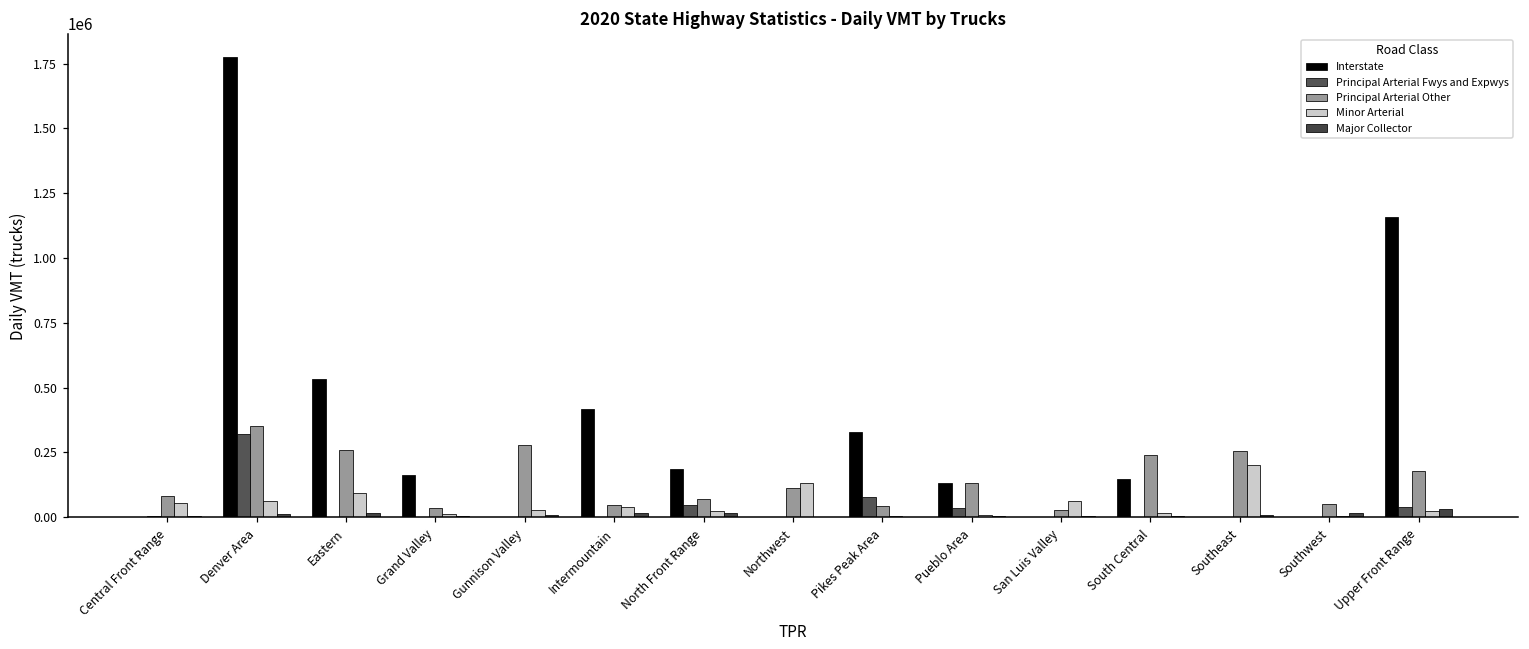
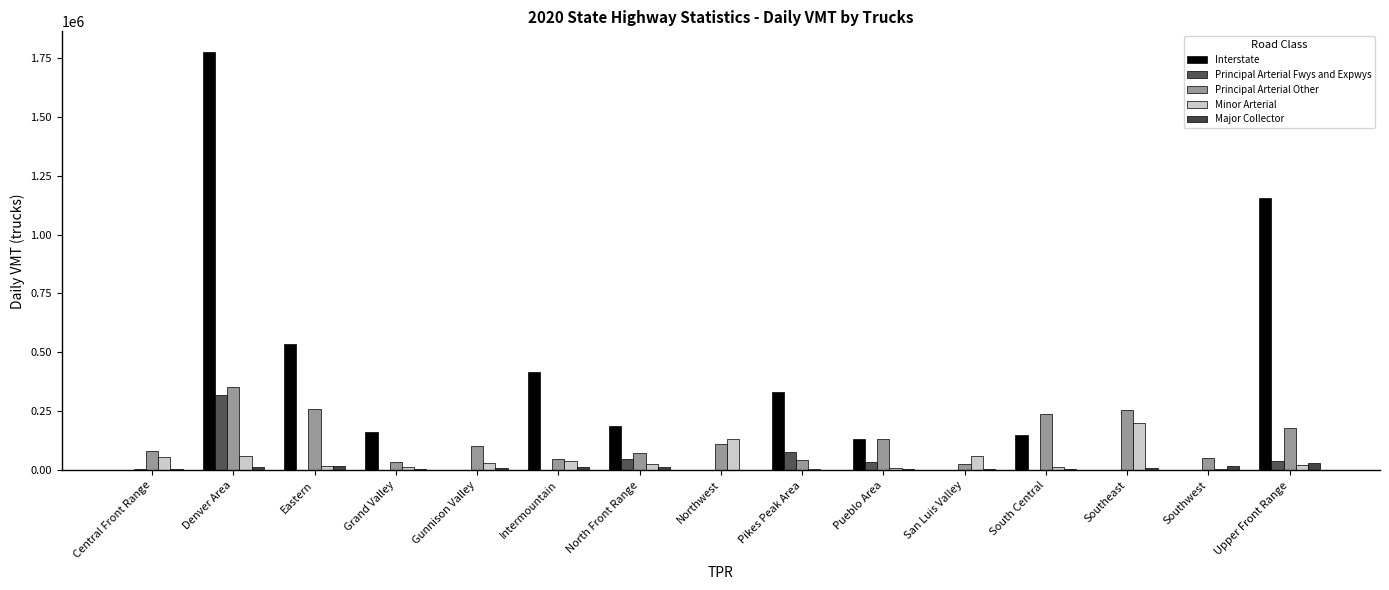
  {
    "Interstate": {
      "Central Front Range": 0,
      "Denver Area": 1770000,
      "Eastern": 530000,
      "Grand Valley": 160000,
      "Gunnison Valley": 0,
      "Intermountain": 420000,
      "North Front Range": 190000,
      "Northwest": 0,
      "Pikes Peak Area": 330000,
      "Pueblo Area": 130000,
      "San Luis Valley": 0,
      "South Central": 150000,
      "Southeast": 0,
      "Southwest": 0,
      "Upper Front Range": 1160000
    },
    "Principal Arterial Other": {
      "Central Front Range": 80000,
      "Denver Area": 350000,
      "Eastern": 260000,
      "Grand Valley": 40000,
-     "Gunnison Valley": 280000,
+     "Gunnison Valley": 100000,
      "Intermountain": 50000,
      "North Front Range": 70000,
      "Northwest": 110000,
      "Pikes Peak Area": 40000,
      "Pueblo Area": 130000,
      "San Luis Valley": 30000,
      "South Central": 240000,
      "Southeast": 260000,
      "Southwest": 50000,
      "Upper Front Range": 180000
    },
    "Minor Arterial": {
      "Central Front Range": 60000,
      "Denver Area": 60000,
-     "Eastern": 90000,
+     "Eastern": 20000,
      "Grand Valley": 10000,
      "Gunnison Valley": 30000,
      "Intermountain": 40000,
      "North Front Range": 30000,
      "Northwest": 130000,
      "San Luis Valley": 60000,
      "South Central": 20000,
      "Southeast": 200000,
      "Upper Front Range": 20000
    }
  }
